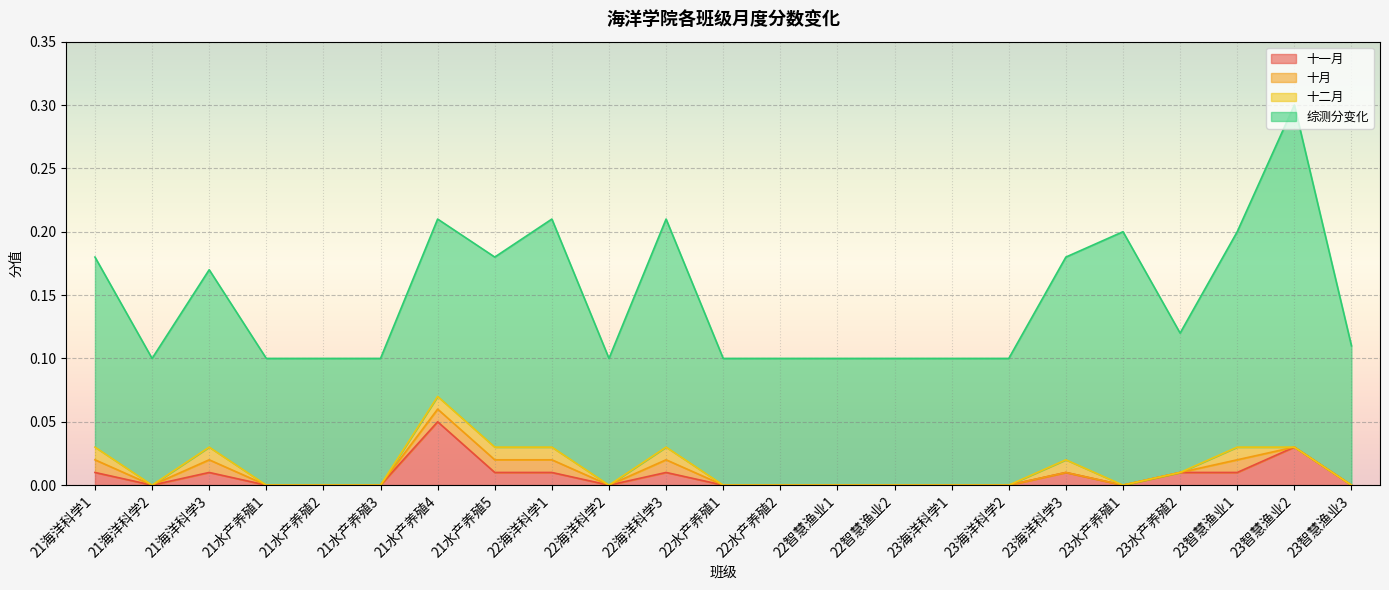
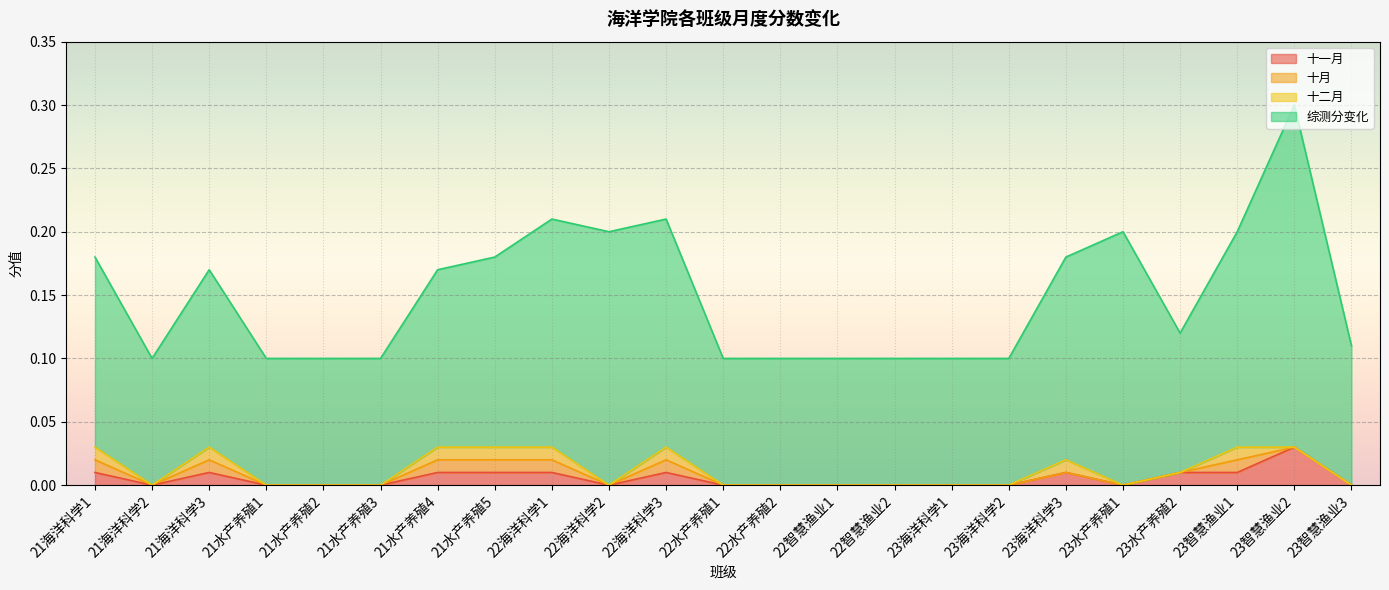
  {
    "十一月": {
      "21海洋科学1": 0.01,
      "21海洋科学3": 0.01,
-     "21水产养殖4": 0.05,
+     "21水产养殖4": 0.01,
      "21水产养殖5": 0.01,
      "22海洋科学1": 0.01,
      "22海洋科学3": 0.01,
      "23智慧渔业1": 0.01
    },
    "综测分变化": {
      "21海洋科学1": 0.150,
      "21海洋科学2": 0.1,
      "21海洋科学3": 0.140,
      "21水产养殖1": 0.1,
      "21水产养殖2": 0.1,
      "21水产养殖3": 0.1,
      "21水产养殖4": 0.140,
      "21水产养殖5": 0.150,
      "22海洋科学1": 0.180,
-     "22海洋科学2": 0.1,
+     "22海洋科学2": 0.2,
      "22海洋科学3": 0.180,
      "22水产养殖1": 0.1,
      "22水产养殖2": 0.1,
      "22智慧渔业1": 0.1,
      "22智慧渔业2": 0.1,
      "23海洋科学1": 0.1,
      "23海洋科学2": 0.1,
      "23海洋科学3": 0.160,
      "23水产养殖1": 0.2,
      "23水产养殖2": 0.110,
      "23智慧渔业1": 0.170,
      "23智慧渔业3": 0.110
    }
  }
